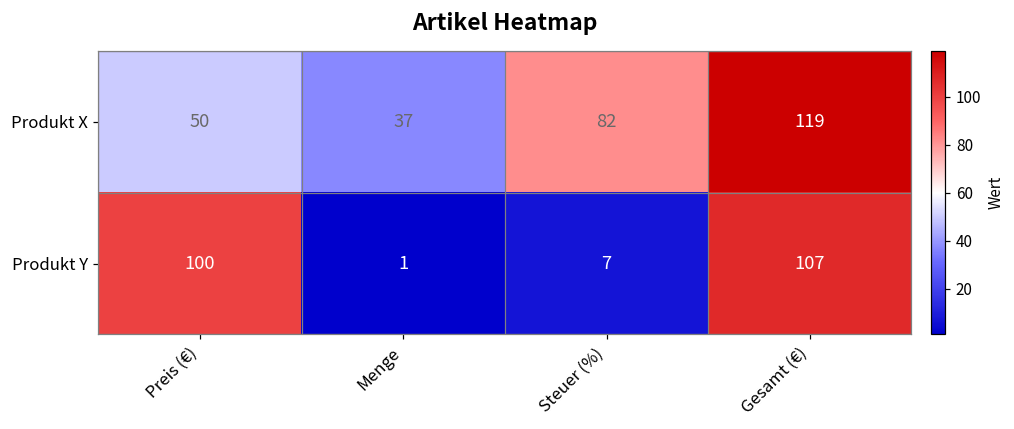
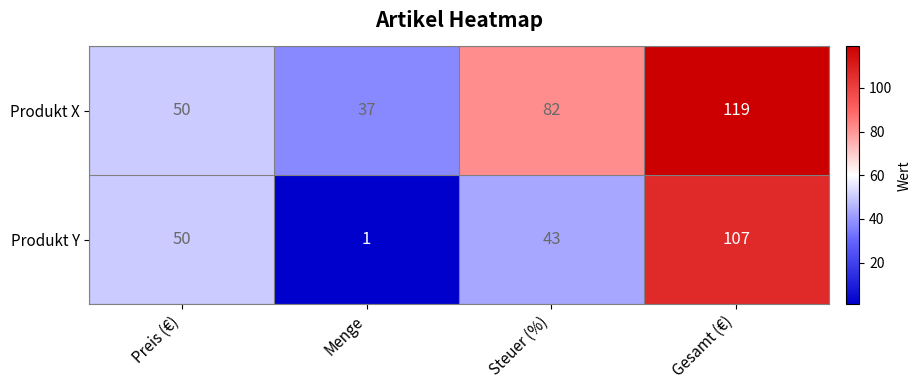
  {
    "Produkt X": {
      "Preis (€)": 50,
      "Menge": 37,
      "Steuer (%)": 82,
      "Gesamt (€)": 119
    },
    "Produkt Y": {
-     "Preis (€)": 100,
+     "Preis (€)": 50,
      "Menge": 1,
-     "Steuer (%)": 7,
+     "Steuer (%)": 43,
      "Gesamt (€)": 107
    }
  }
